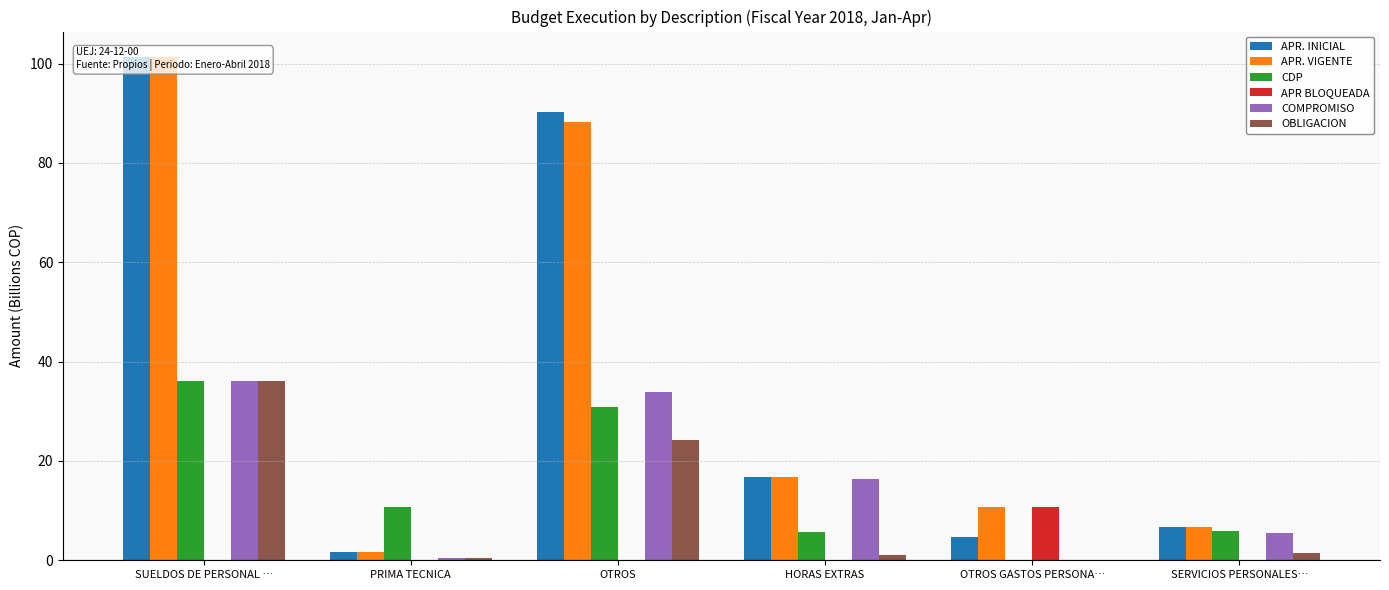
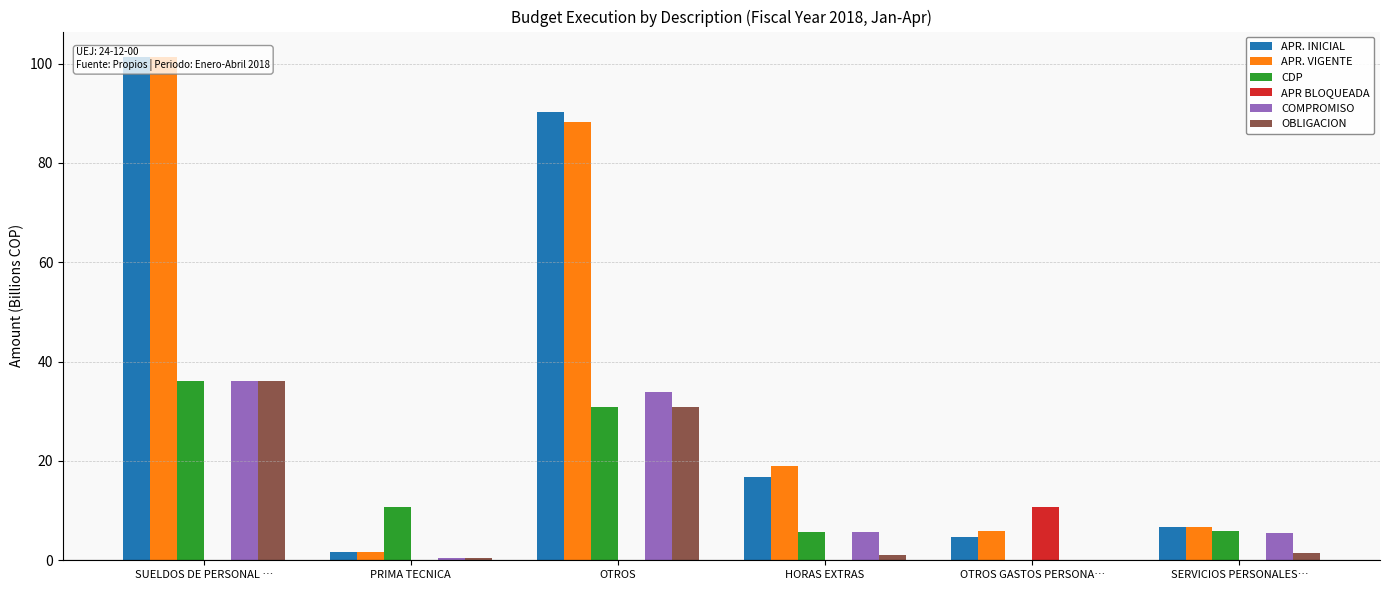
  {
    "APR. INICIAL": {
      "PRIMA TECNICA": 2,
      "OTROS": 90,
      "HORAS EXTRAS": 17,
      "OTROS GASTOS PERSONA…": 5,
      "SERVICIOS PERSONALES…": 7
    },
    "APR. VIGENTE": {
      "PRIMA TECNICA": 2,
      "OTROS": 88,
-     "HORAS EXTRAS": 17,
-     "OTROS GASTOS PERSONA…": 11,
+     "HORAS EXTRAS": 19,
+     "OTROS GASTOS PERSONA…": 6,
      "SERVICIOS PERSONALES…": 7
    },
    "CDP": {
      "SUELDOS DE PERSONAL …": 36,
      "PRIMA TECNICA": 11,
      "OTROS": 31,
      "HORAS EXTRAS": 6,
      "OTROS GASTOS PERSONA…": 0,
      "SERVICIOS PERSONALES…": 6
    },
    "APR BLOQUEADA": {
      "SUELDOS DE PERSONAL …": 0,
      "PRIMA TECNICA": 0,
      "OTROS": 0,
      "HORAS EXTRAS": 0,
      "OTROS GASTOS PERSONA…": 11,
      "SERVICIOS PERSONALES…": 0
    },
    "COMPROMISO": {
      "SUELDOS DE PERSONAL …": 36,
      "PRIMA TECNICA": 1,
      "OTROS": 34,
-     "HORAS EXTRAS": 16,
+     "HORAS EXTRAS": 6,
      "OTROS GASTOS PERSONA…": 0,
      "SERVICIOS PERSONALES…": 6
    },
    "OBLIGACION": {
      "SUELDOS DE PERSONAL …": 36,
      "PRIMA TECNICA": 1,
-     "OTROS": 24,
+     "OTROS": 31,
      "HORAS EXTRAS": 1,
      "OTROS GASTOS PERSONA…": 0,
      "SERVICIOS PERSONALES…": 2
    }
  }
